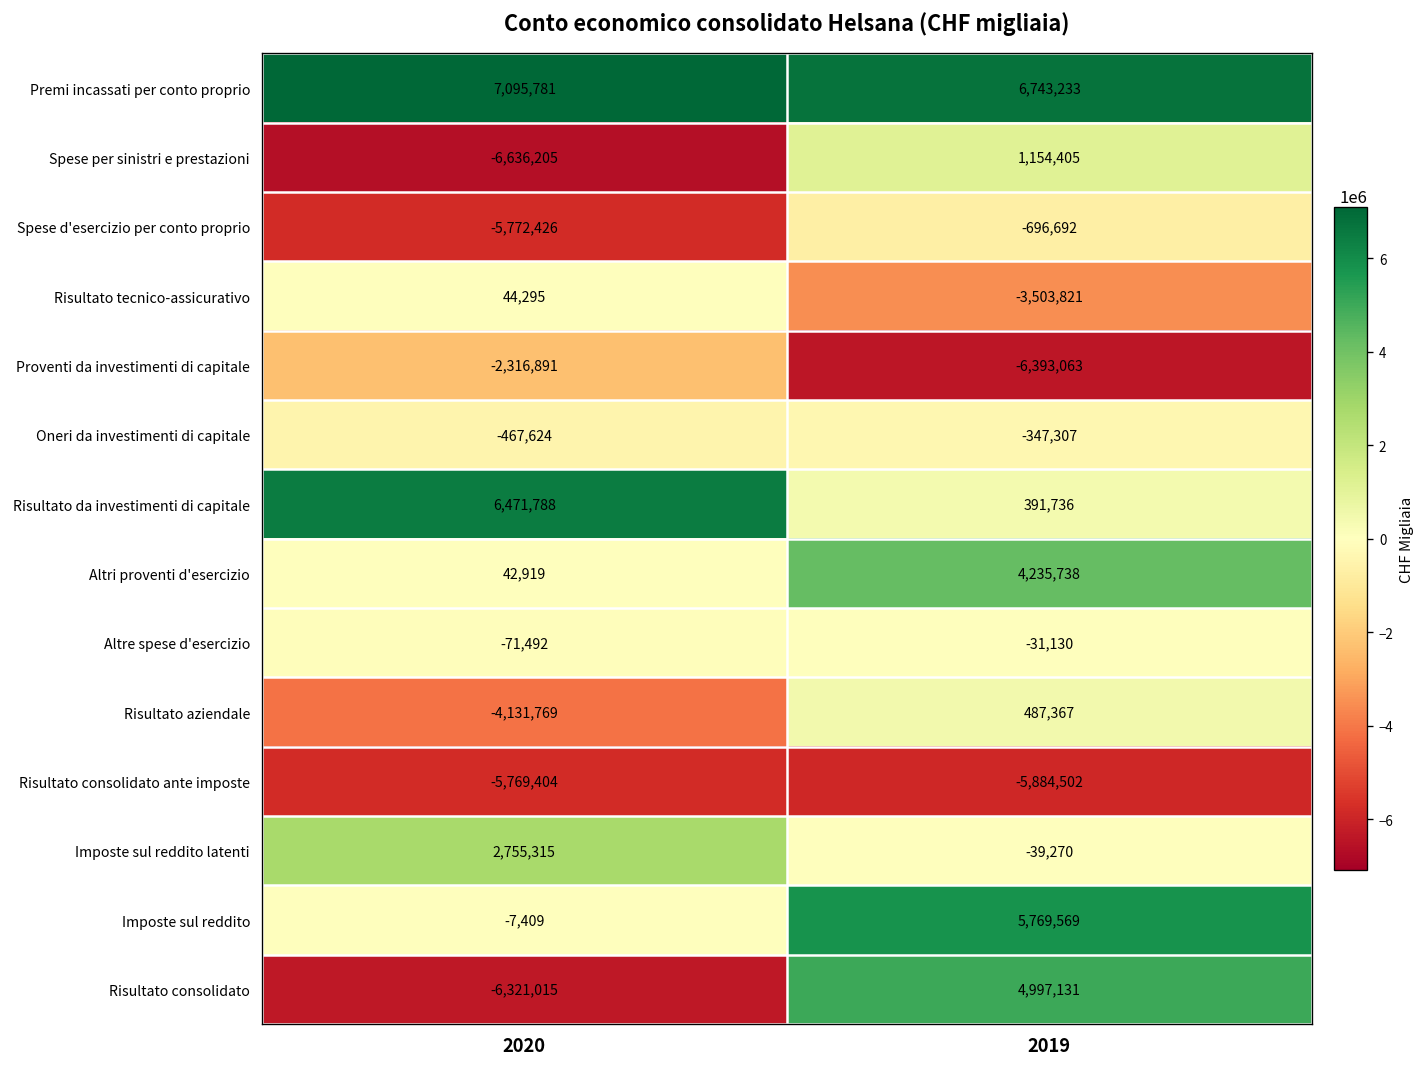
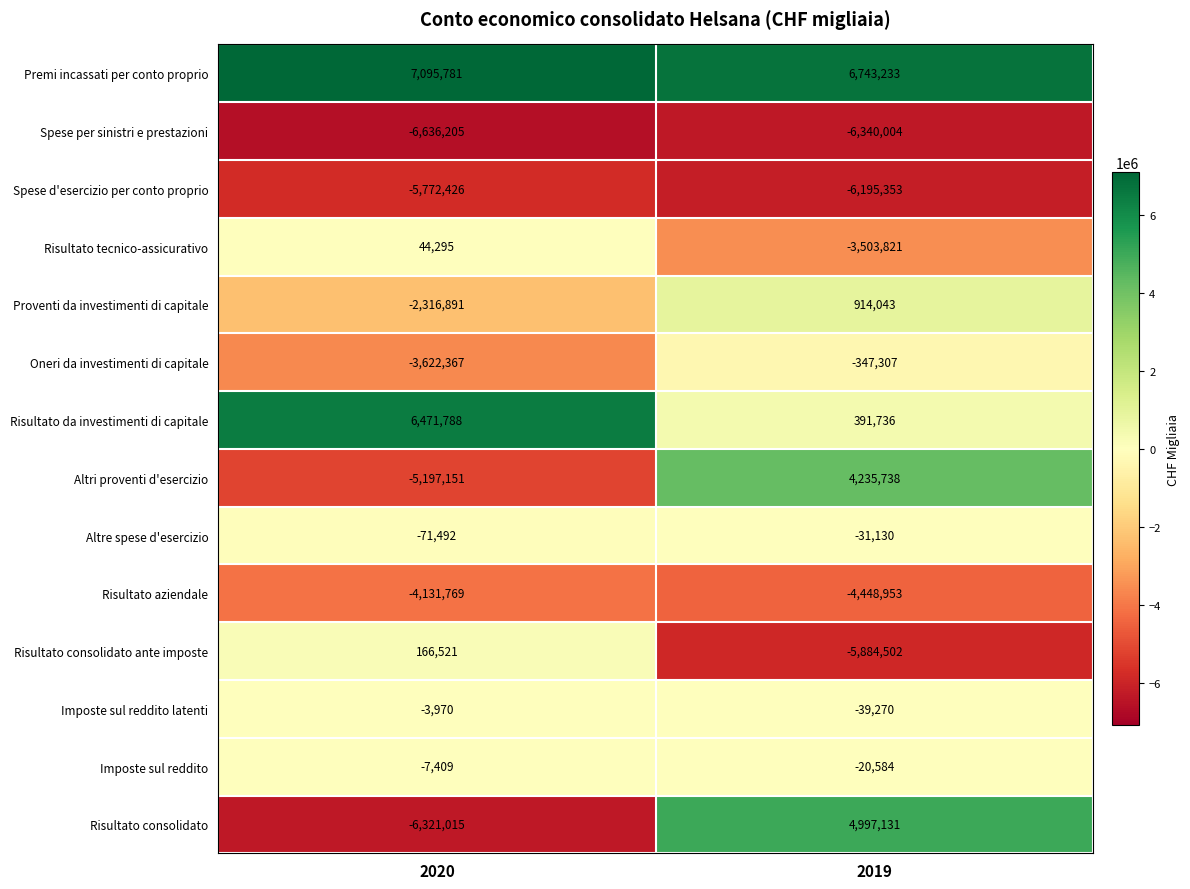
  {
    "Premi incassati per conto proprio": {
      "2020": "7,095,781",
      "2019": "6,743,233"
    },
    "Spese per sinistri e prestazioni": {
      "2020": "-6,636,205",
-     "2019": "1,154,405"
+     "2019": "-6,340,004"
    },
    "Spese d'esercizio per conto proprio": {
      "2020": "-5,772,426",
-     "2019": "-696,692"
+     "2019": "-6,195,353"
    },
    "Risultato tecnico-assicurativo": {
      "2020": "44,295",
      "2019": "-3,503,821"
    },
    "Proventi da investimenti di capitale": {
      "2020": "-2,316,891",
-     "2019": "-6,393,063"
+     "2019": "914,043"
    },
    "Oneri da investimenti di capitale": {
-     "2020": "-467,624",
+     "2020": "-3,622,367",
      "2019": "-347,307"
    },
    "Risultato da investimenti di capitale": {
      "2020": "6,471,788",
      "2019": "391,736"
    },
    "Altri proventi d'esercizio": {
-     "2020": "42,919",
+     "2020": "-5,197,151",
      "2019": "4,235,738"
    },
    "Altre spese d'esercizio": {
      "2020": "-71,492",
      "2019": "-31,130"
    },
    "Risultato aziendale": {
      "2020": "-4,131,769",
-     "2019": "487,367"
+     "2019": "-4,448,953"
    },
    "Risultato consolidato ante imposte": {
-     "2020": "-5,769,404",
+     "2020": "166,521",
      "2019": "-5,884,502"
    },
    "Imposte sul reddito latenti": {
-     "2020": "2,755,315",
+     "2020": "-3,970",
      "2019": "-39,270"
    },
    "Imposte sul reddito": {
      "2020": "-7,409",
-     "2019": "5,769,569"
+     "2019": "-20,584"
    },
    "Risultato consolidato": {
      "2020": "-6,321,015",
      "2019": "4,997,131"
    }
  }
